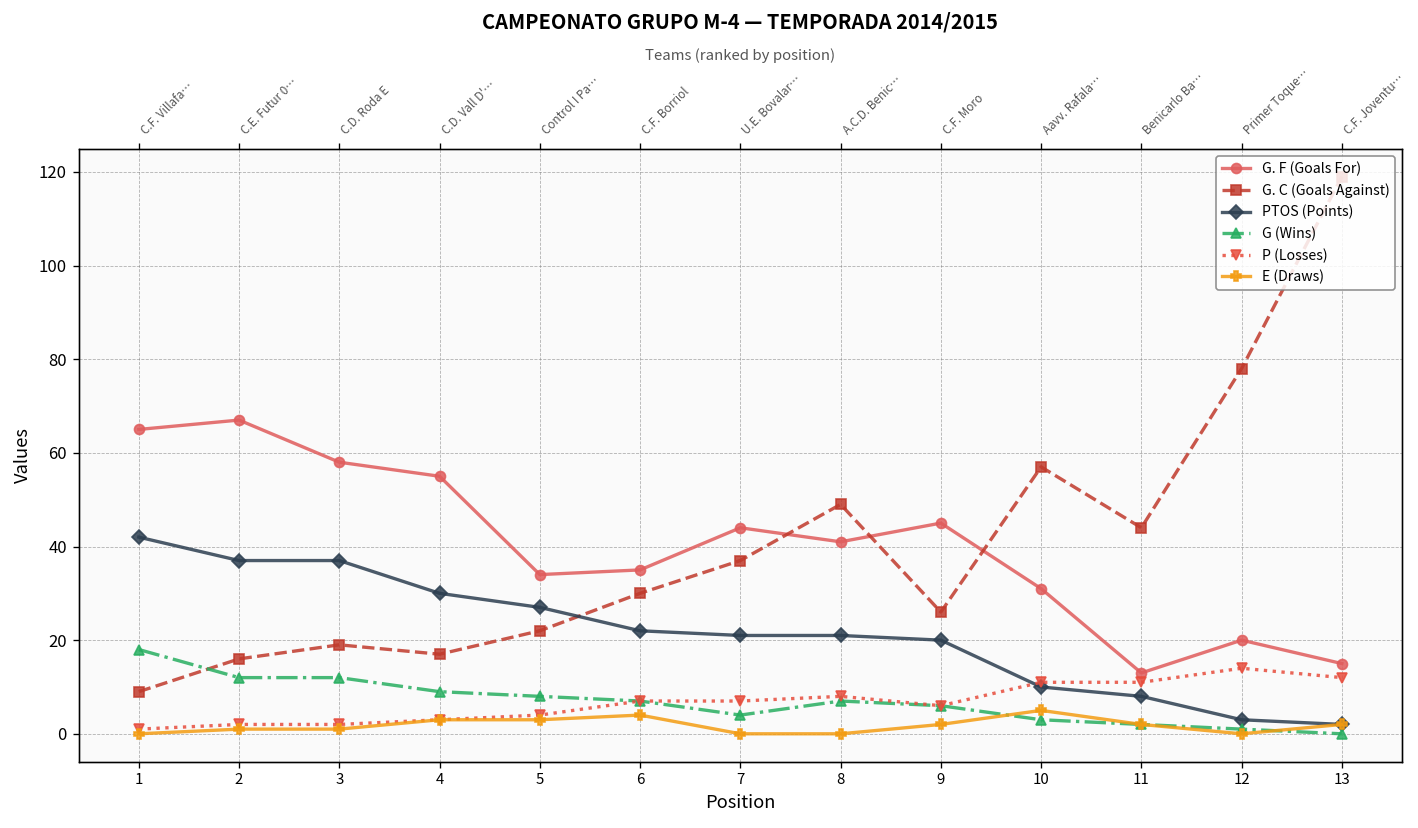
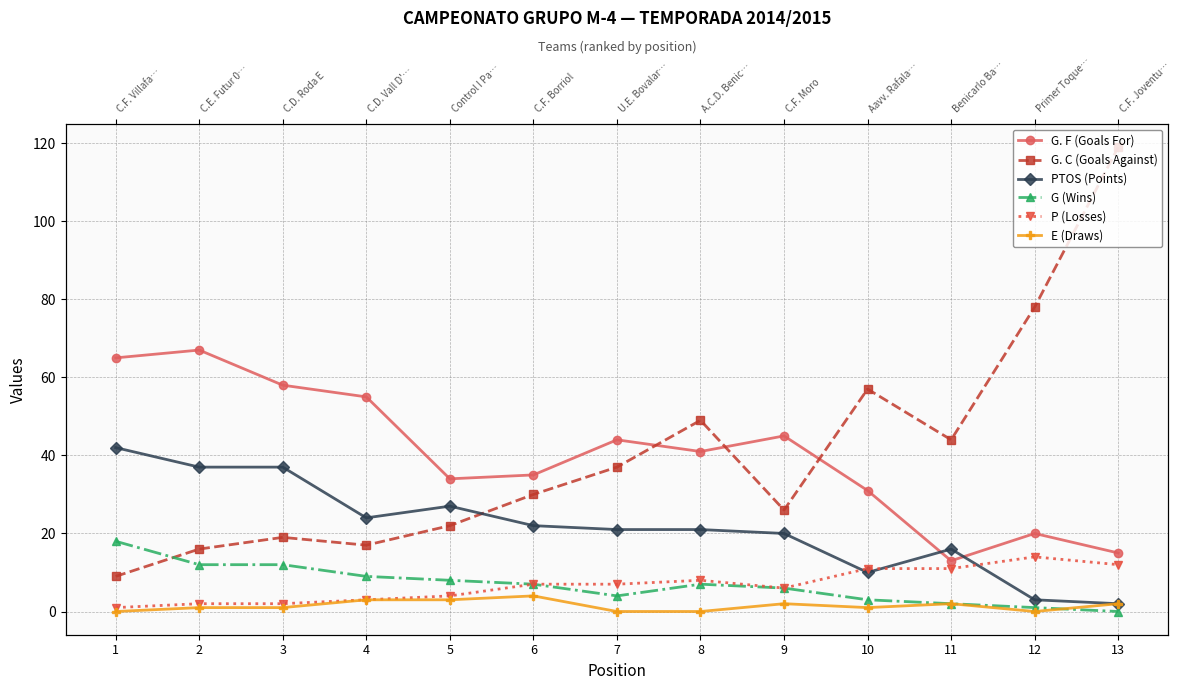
  {
    "PTOS (Points)": {
      "1": 42,
      "2": 37,
      "3": 37,
-     "4": 30,
+     "4": 24,
      "5": 27,
      "6": 22,
      "7": 21,
      "8": 21,
      "9": 20,
      "10": 10,
-     "11": 8,
+     "11": 16,
      "12": 3
    },
    "G (Wins)": {
      "1": 18,
      "2": 12,
      "3": 12,
      "4": 9,
      "5": 8,
      "7": 4,
      "8": 7,
      "10": 3,
      "12": 1,
      "13": 0
    },
    "E (Draws)": {
      "1": 0,
      "2": 1,
      "3": 1,
      "5": 3,
      "6": 4,
      "7": 0,
      "8": 0,
      "9": 2,
-     "10": 5,
+     "10": 1,
      "12": 0
    }
  }
